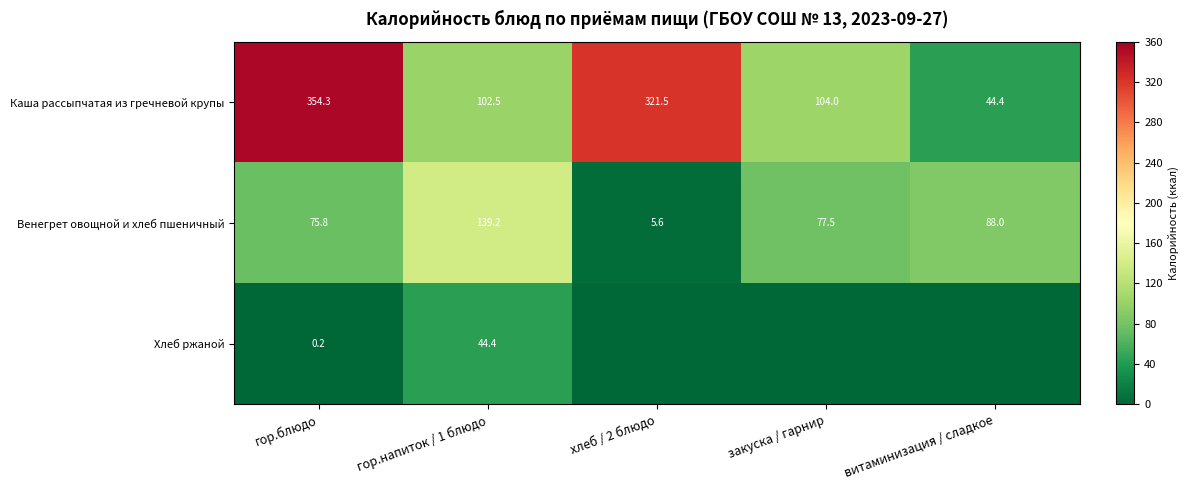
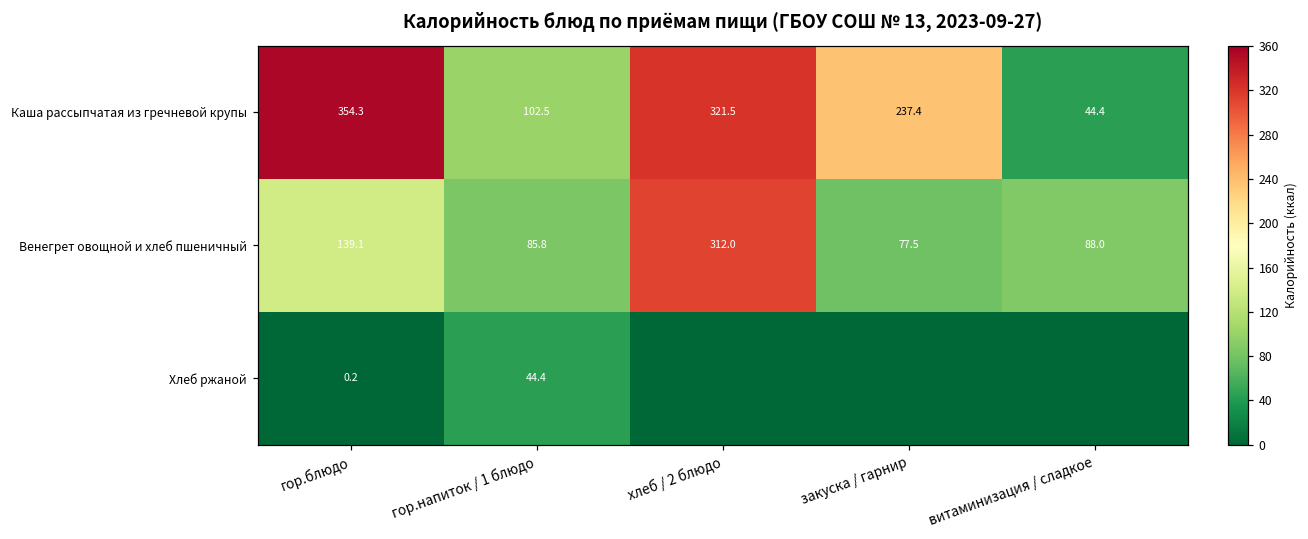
  {
    "Каша рассыпчатая из гречневой крупы": {
      "гор.блюдо": 354.3,
      "гор.напиток / 1 блюдо": 102.5,
      "хлеб / 2 блюдо": 321.5,
-     "закуска / гарнир": 104.0,
+     "закуска / гарнир": 237.4,
      "витаминизация / сладкое": 44.4
    },
    "Венегрет овощной и хлеб пшеничный": {
-     "гор.блюдо": 75.8,
-     "гор.напиток / 1 блюдо": 139.2,
-     "хлеб / 2 блюдо": 5.6,
+     "гор.блюдо": 139.1,
+     "гор.напиток / 1 блюдо": 85.8,
+     "хлеб / 2 блюдо": 312.0,
      "закуска / гарнир": 77.5,
      "витаминизация / сладкое": 88.0
    },
    "Хлеб ржаной": {
      "гор.блюдо": 0.2,
      "гор.напиток / 1 блюдо": 44.4
    }
  }
